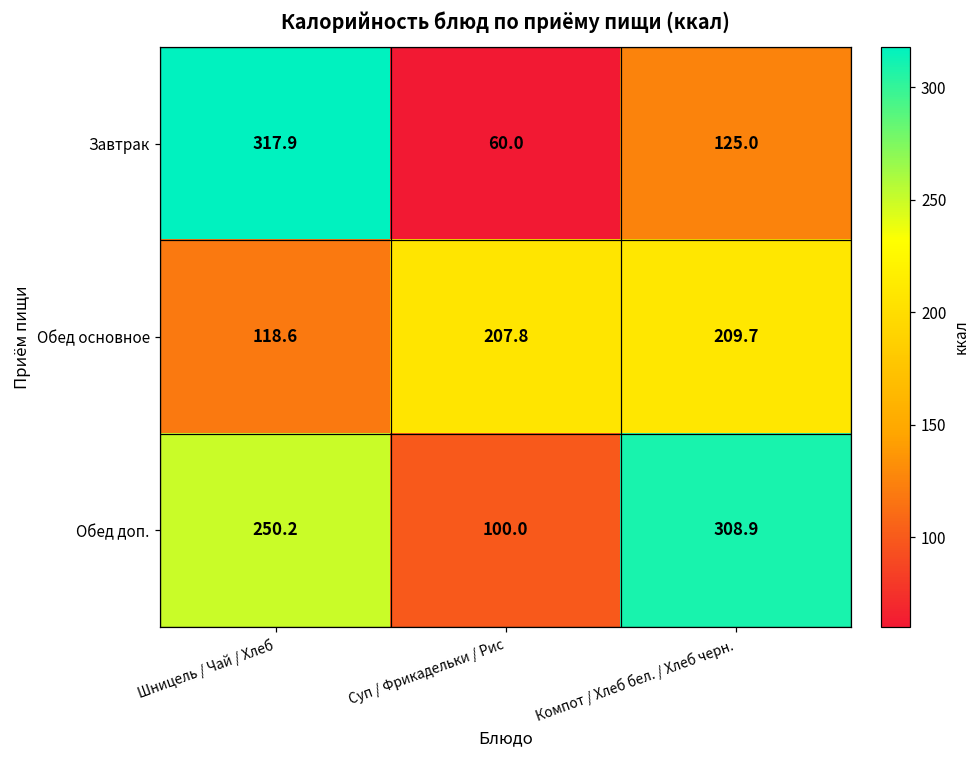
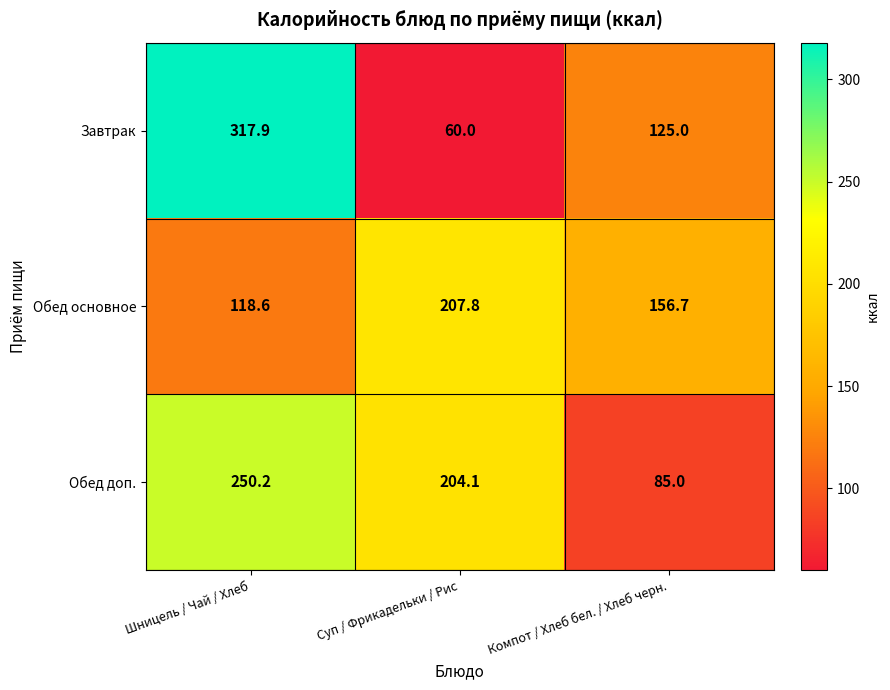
  {
    "Завтрак": {
      "Шницель / Чай / Хлеб": 317.9,
      "Суп / Фрикадельки / Рис": 60.0,
      "Компот / Хлеб бел. / Хлеб черн.": 125.0
    },
    "Обед основное": {
      "Шницель / Чай / Хлеб": 118.6,
      "Суп / Фрикадельки / Рис": 207.8,
-     "Компот / Хлеб бел. / Хлеб черн.": 209.7
+     "Компот / Хлеб бел. / Хлеб черн.": 156.7
    },
    "Обед доп.": {
      "Шницель / Чай / Хлеб": 250.2,
-     "Суп / Фрикадельки / Рис": 100.0,
-     "Компот / Хлеб бел. / Хлеб черн.": 308.9
+     "Суп / Фрикадельки / Рис": 204.1,
+     "Компот / Хлеб бел. / Хлеб черн.": 85.0
    }
  }
